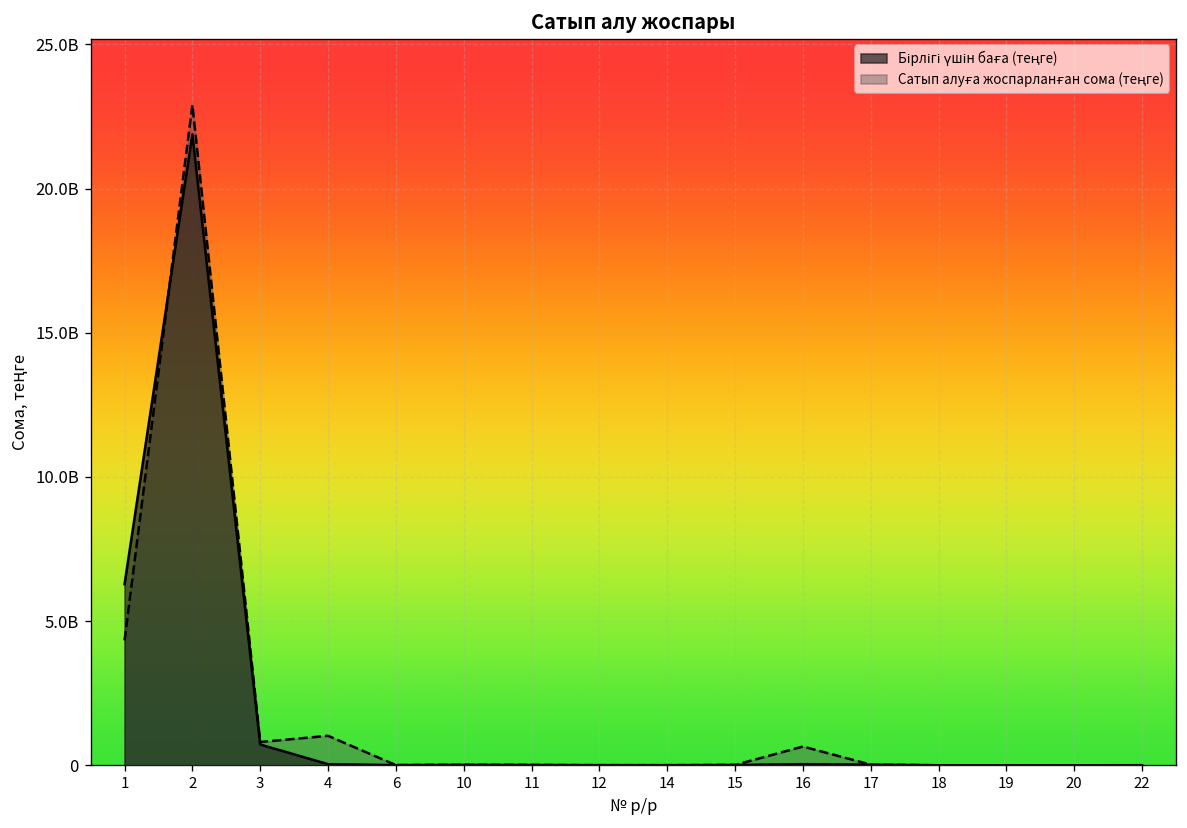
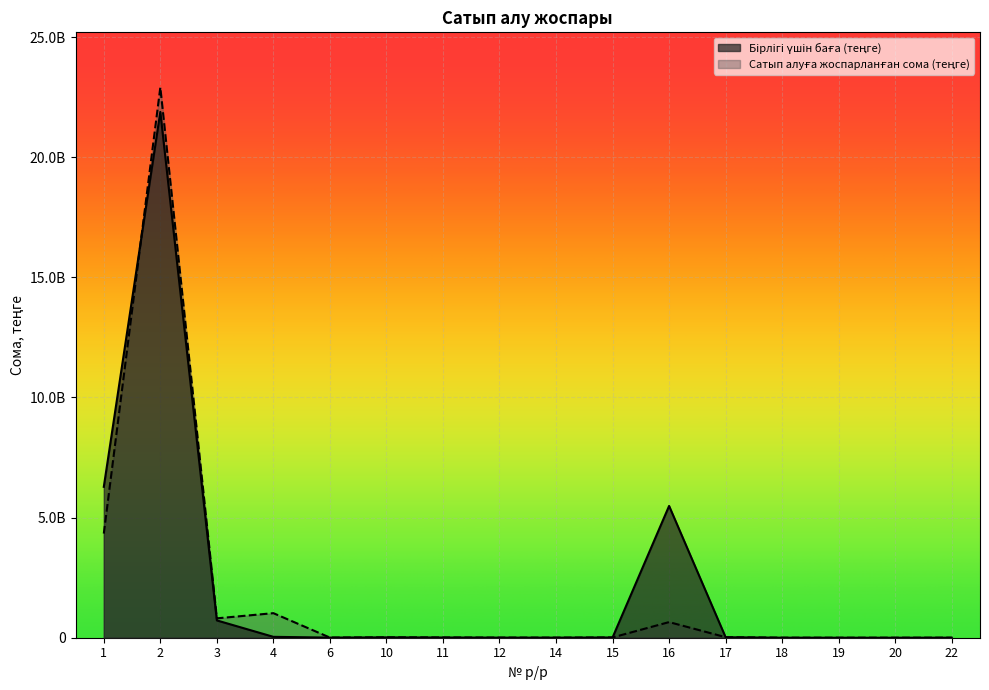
  {
    "Бірлігі үшін баға (теңге)": {
      "1": 6300000000,
      "2": 21900000000,
      "4": 0,
-     "16": 0
+     "16": 5500000000
    },
    "Сатып алуға жоспарланған сома (теңге)": {
      "1": 4300000000,
      "2": 22900000000,
      "4": 1000000000,
      "16": 700000000
    }
  }
